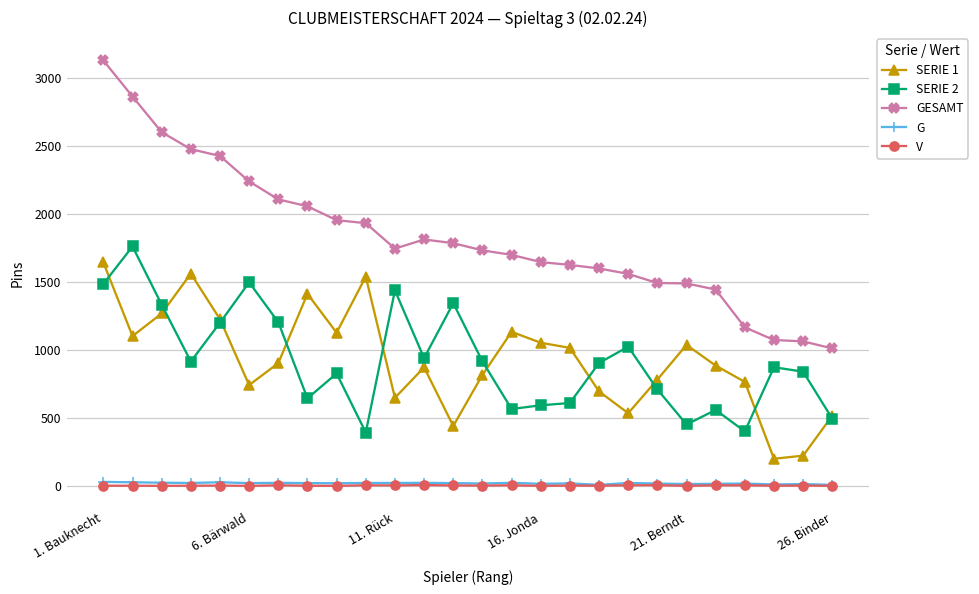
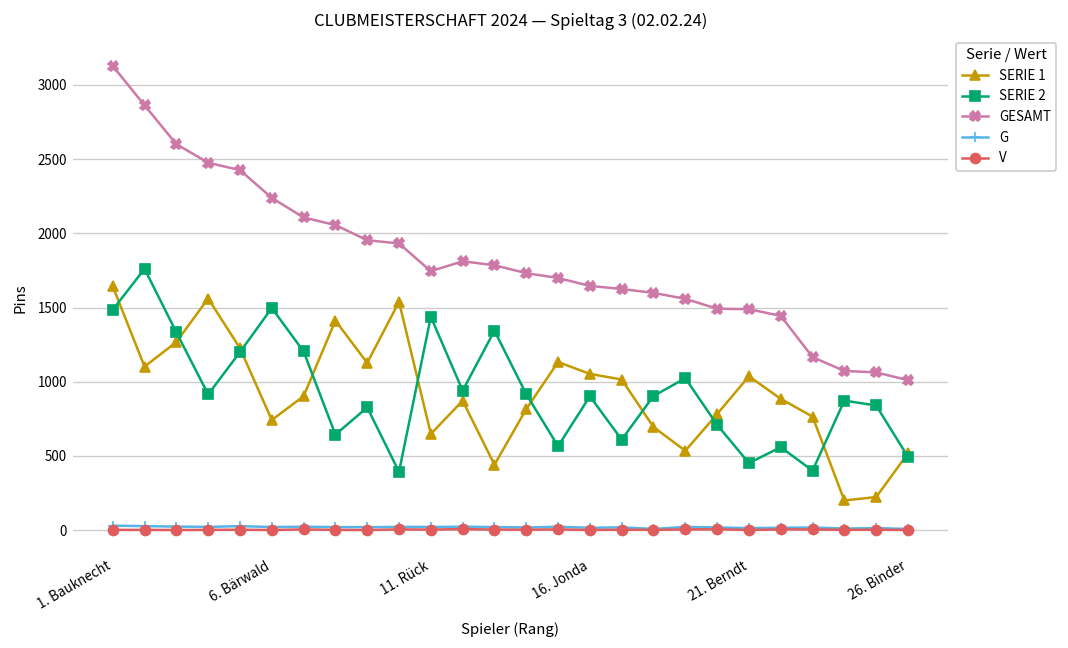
  {
    "SERIE 1": {
      "1. Bauknecht": 1640,
      "6. Bärwald": 740,
      "11. Rück": 650,
      "16. Jonda": 1050,
      "21. Berndt": 1040,
      "26. Binder": 520
    },
    "SERIE 2": {
      "1. Bauknecht": 1490,
      "6. Bärwald": 1500,
      "11. Rück": 1440,
-     "16. Jonda": 590,
+     "16. Jonda": 900,
      "21. Berndt": 450,
      "26. Binder": 490
    },
    "GESAMT": {
      "1. Bauknecht": 3130,
      "6. Bärwald": 2240,
      "11. Rück": 1750,
      "16. Jonda": 1650,
      "21. Berndt": 1490,
      "26. Binder": 1010
    },
    "G": {
      "1. Bauknecht": 30
    },
    "V": {
      "1. Bauknecht": 0
    }
  }
